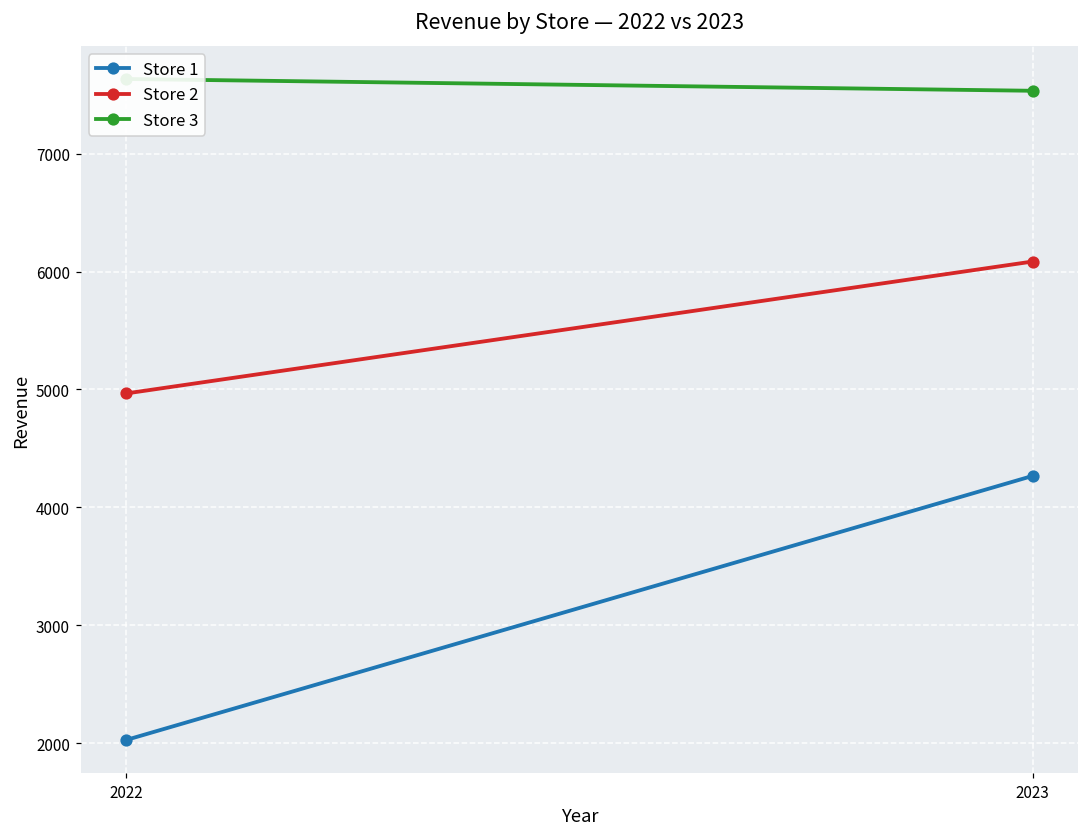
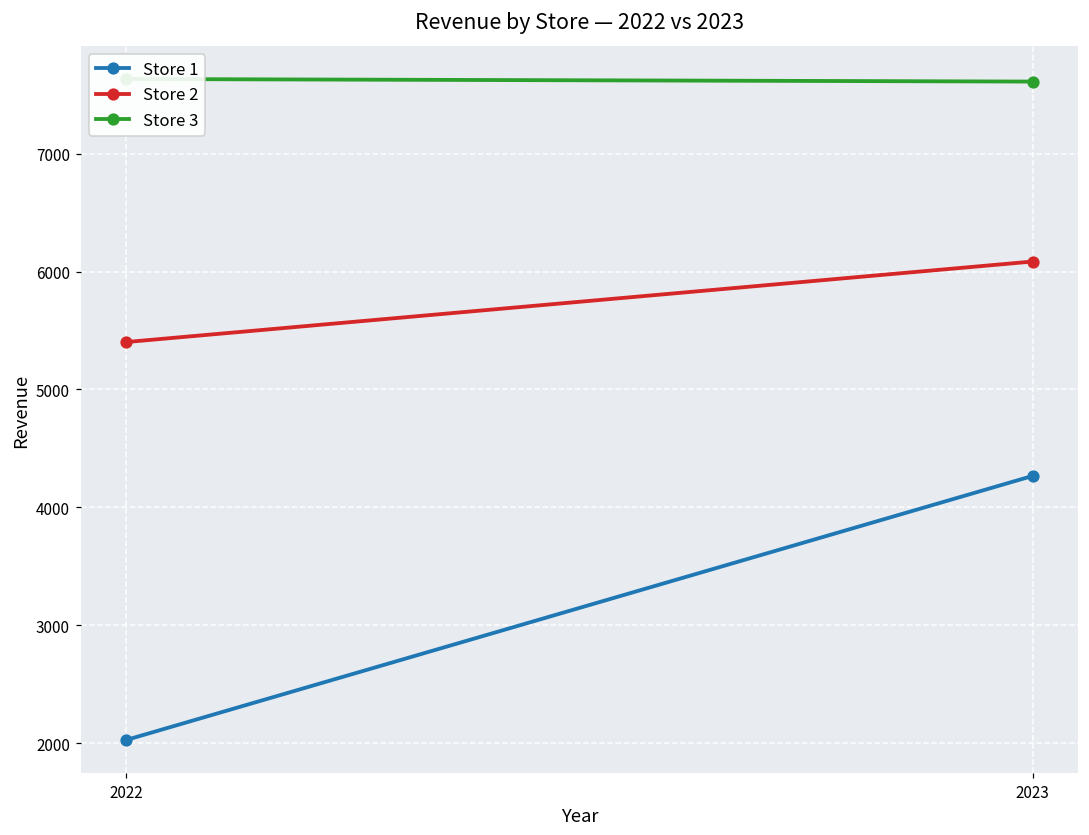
  {
    "Store 1": {
      "2022": 2030,
      "2023": 4270
    },
    "Store 2": {
-     "2022": 4970,
+     "2022": 5400,
      "2023": 6090
    },
    "Store 3": {
-     "2023": 7530
+     "2023": 7610
    }
  }
